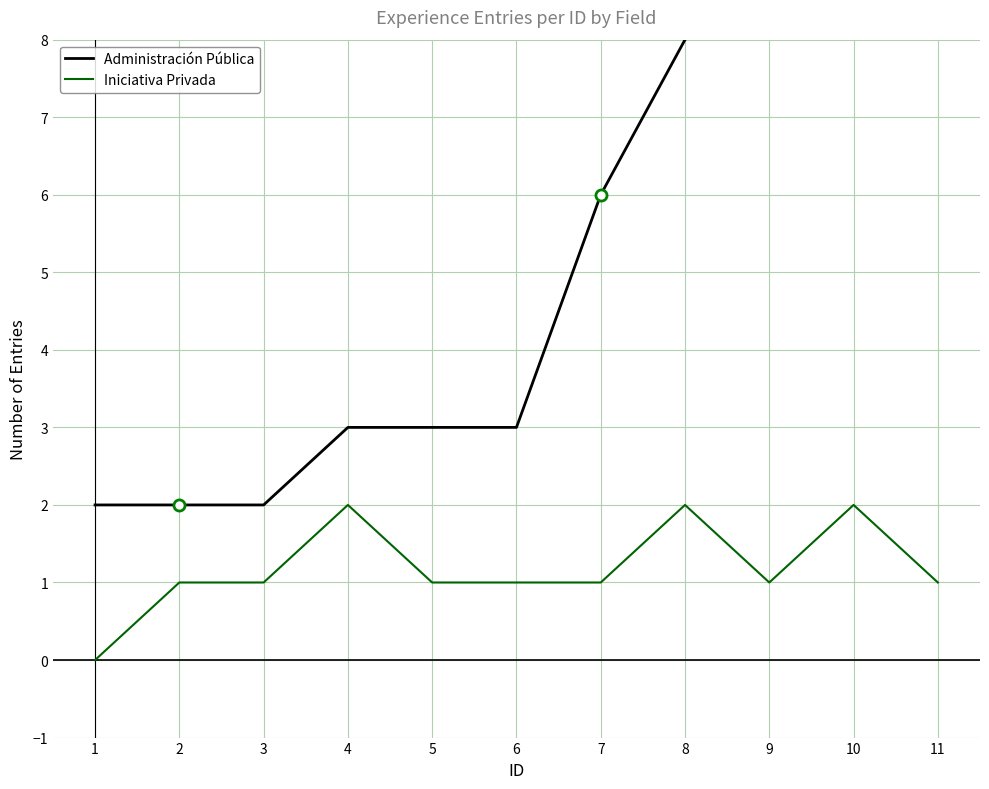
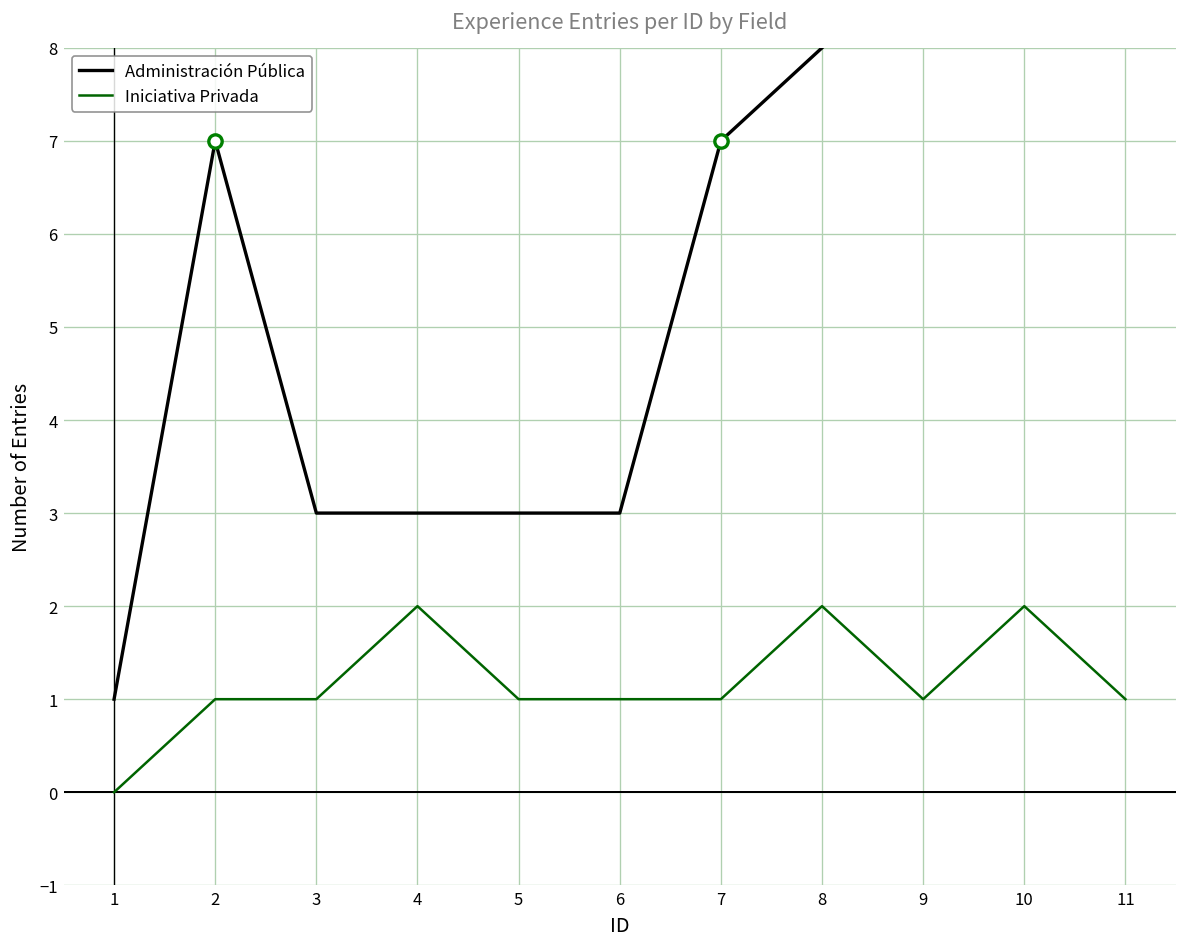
  {
    "Administración Pública": {
-     "1": 2,
-     "2": 2,
-     "3": 2,
+     "1": 1,
+     "2": 7,
+     "3": 3,
      "4": 3,
      "5": 3,
      "6": 3,
-     "7": 6,
+     "7": 7,
      "8": 8
    }
  }
